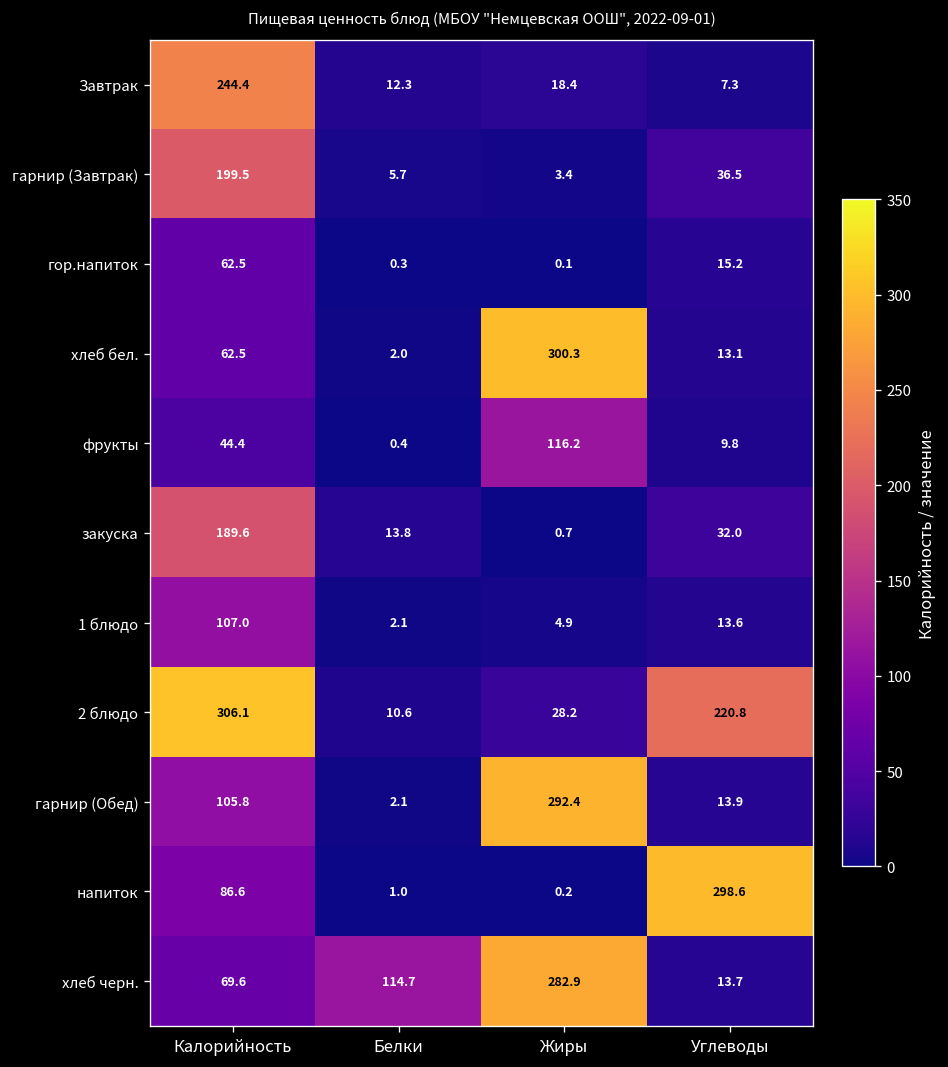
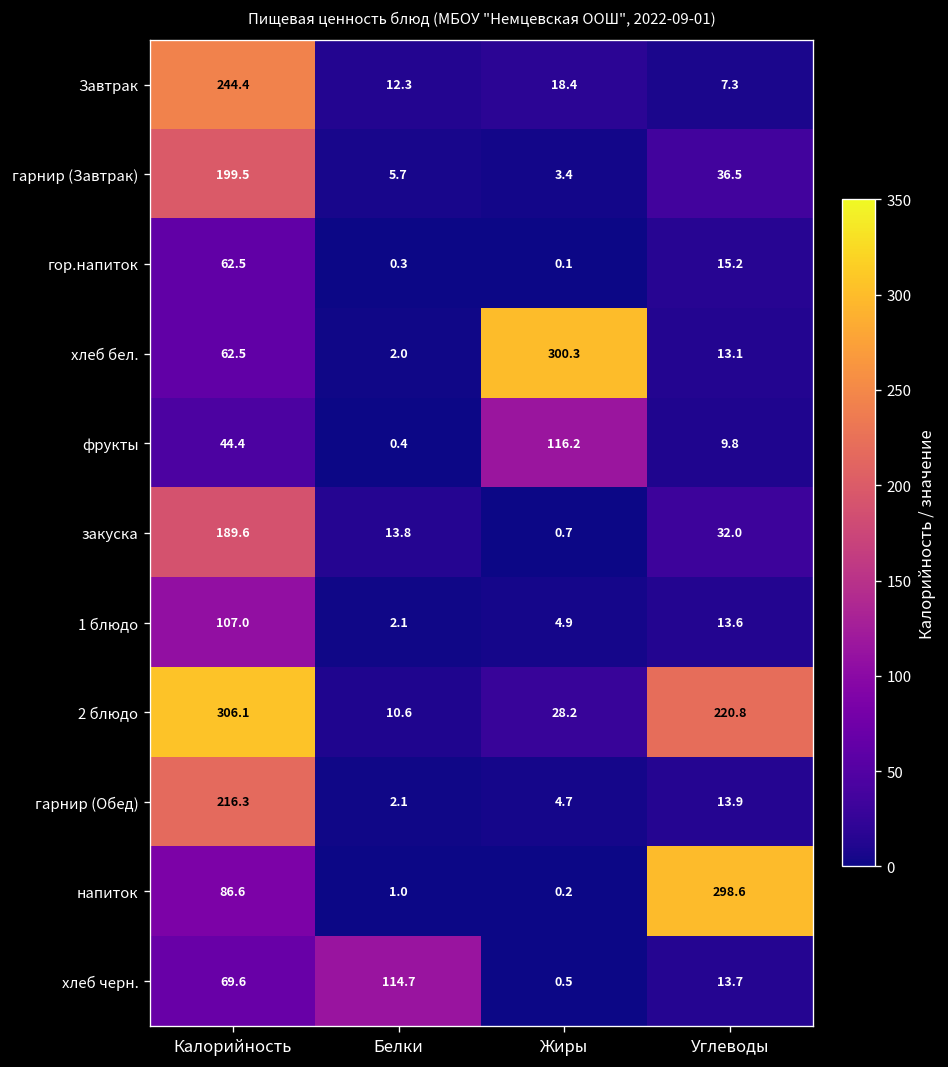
  {
    "Завтрак": {
      "Калорийность": 244.4,
      "Белки": 12.3,
      "Жиры": 18.4,
      "Углеводы": 7.3
    },
    "гарнир (Завтрак)": {
      "Калорийность": 199.5,
      "Белки": 5.7,
      "Жиры": 3.4,
      "Углеводы": 36.5
    },
    "гор.напиток": {
      "Калорийность": 62.5,
      "Белки": 0.3,
      "Жиры": 0.1,
      "Углеводы": 15.2
    },
    "хлеб бел.": {
      "Калорийность": 62.5,
      "Белки": 2.0,
      "Жиры": 300.3,
      "Углеводы": 13.1
    },
    "фрукты": {
      "Калорийность": 44.4,
      "Белки": 0.4,
      "Жиры": 116.2,
      "Углеводы": 9.8
    },
    "закуска": {
      "Калорийность": 189.6,
      "Белки": 13.8,
      "Жиры": 0.7,
      "Углеводы": 32.0
    },
    "1 блюдо": {
      "Калорийность": 107.0,
      "Белки": 2.1,
      "Жиры": 4.9,
      "Углеводы": 13.6
    },
    "2 блюдо": {
      "Калорийность": 306.1,
      "Белки": 10.6,
      "Жиры": 28.2,
      "Углеводы": 220.8
    },
    "гарнир (Обед)": {
-     "Калорийность": 105.8,
+     "Калорийность": 216.3,
      "Белки": 2.1,
-     "Жиры": 292.4,
+     "Жиры": 4.7,
      "Углеводы": 13.9
    },
    "напиток": {
      "Калорийность": 86.6,
      "Белки": 1.0,
      "Жиры": 0.2,
      "Углеводы": 298.6
    },
    "хлеб черн.": {
      "Калорийность": 69.6,
      "Белки": 114.7,
-     "Жиры": 282.9,
+     "Жиры": 0.5,
      "Углеводы": 13.7
    }
  }
